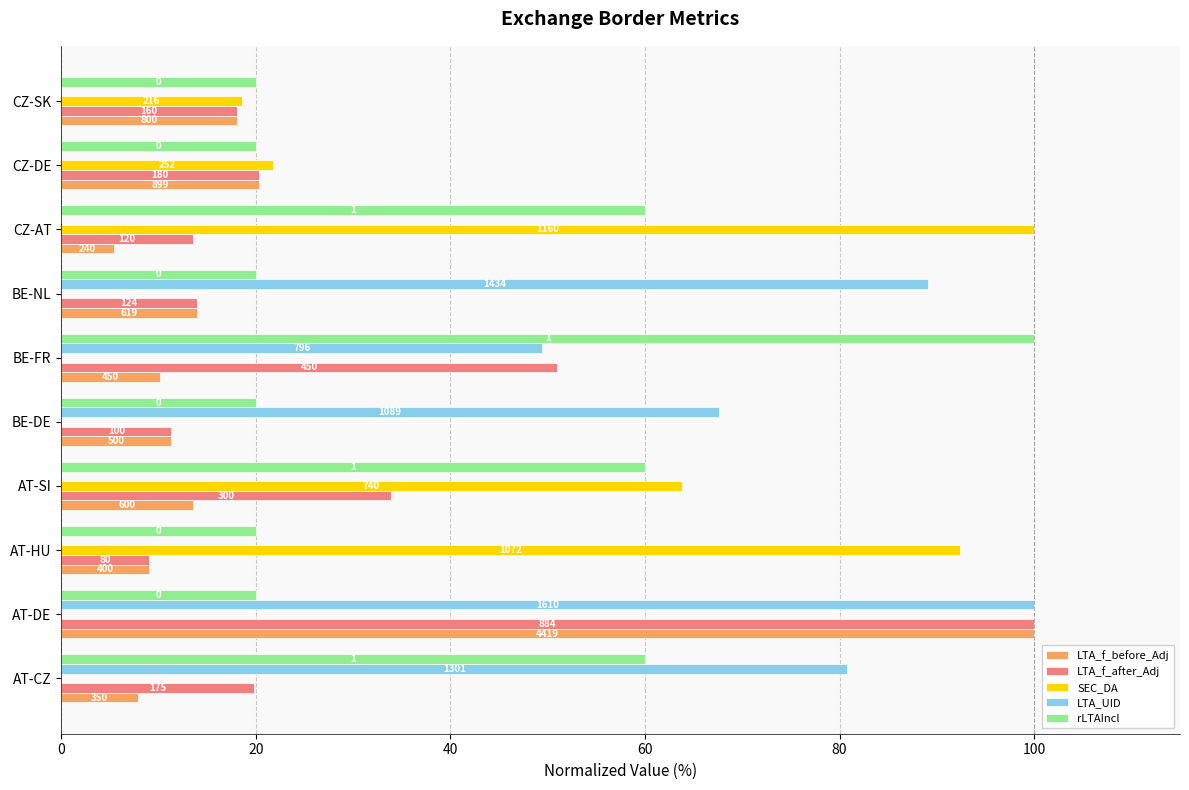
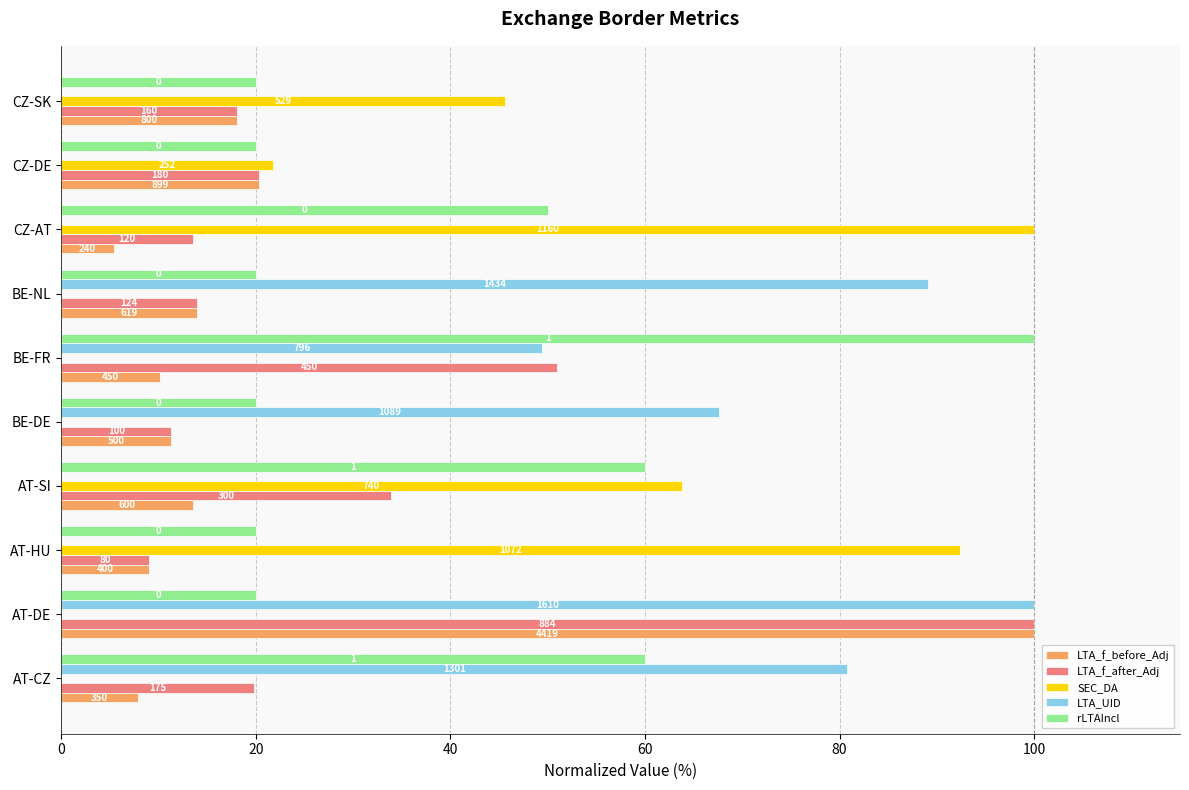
  {
    "SEC_DA": {
-     "CZ-SK": 216
+     "CZ-SK": 529
    },
    "LTA_UID": {
      "CZ-SK": 0,
      "CZ-DE": 0,
      "CZ-AT": 0,
      "AT-SI": 0,
      "AT-HU": 0
    },
    "rLTAIncl": {
-     "CZ-AT": 1
+     "CZ-AT": 0
    }
  }
